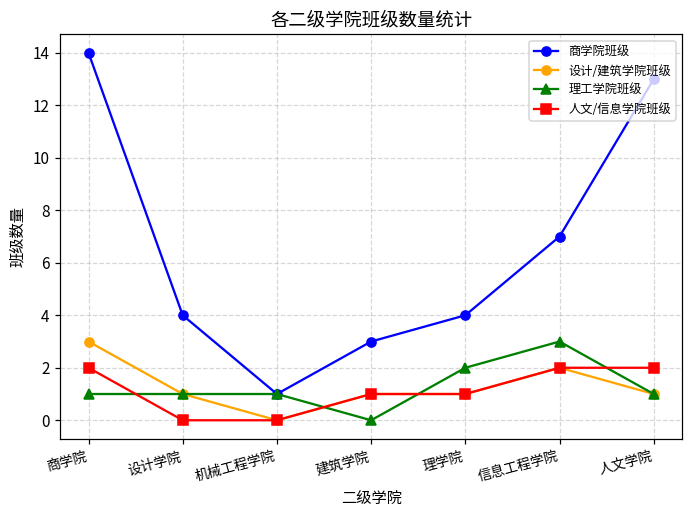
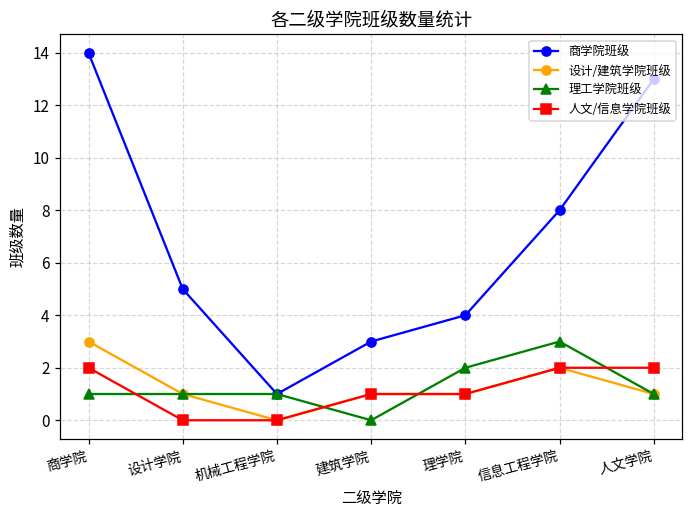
  {
    "商学院班级": {
      "商学院": 14,
-     "设计学院": 4,
+     "设计学院": 5,
      "建筑学院": 3,
      "理学院": 4,
-     "信息工程学院": 7
+     "信息工程学院": 8
    },
    "设计/建筑学院班级": {
      "商学院": 3
    },
    "理工学院班级": {
      "商学院": 1,
      "建筑学院": 0,
      "理学院": 2,
      "信息工程学院": 3
    },
    "人文/信息学院班级": {
      "商学院": 2,
      "设计学院": 0,
      "人文学院": 2
    }
  }
